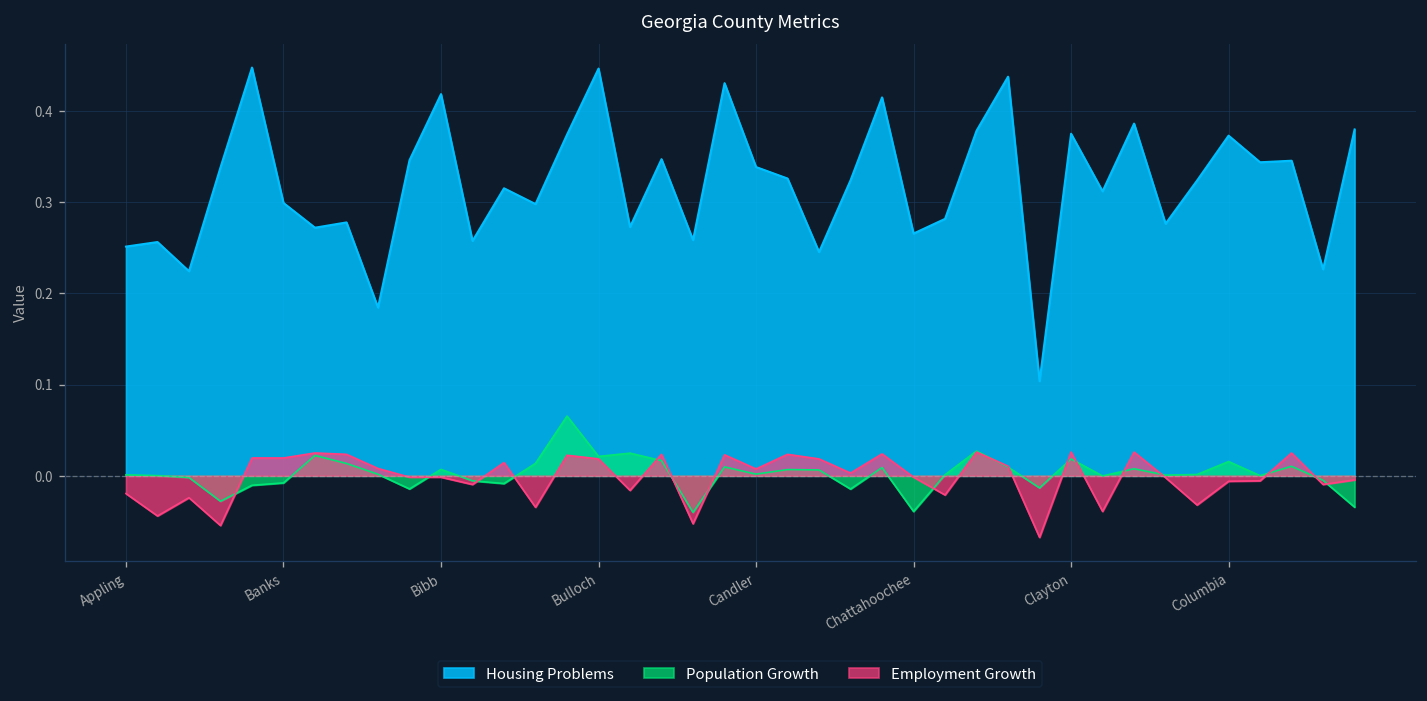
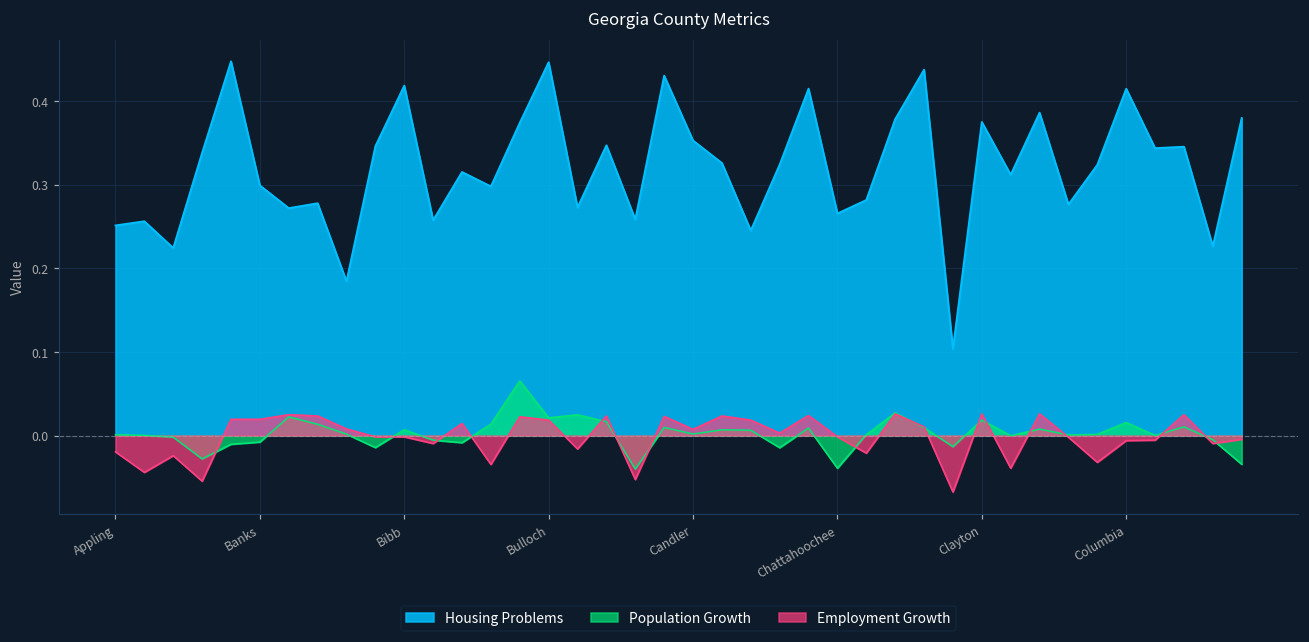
  {
    "Housing Problems": {
      "Appling": 0.25,
      "Banks": 0.30,
      "Bibb": 0.42,
      "Bulloch": 0.45,
-     "Candler": 0.34,
+     "Candler": 0.35,
      "Chattahoochee": 0.27,
      "Clayton": 0.37,
-     "Columbia": 0.37
+     "Columbia": 0.41
    }
  }
